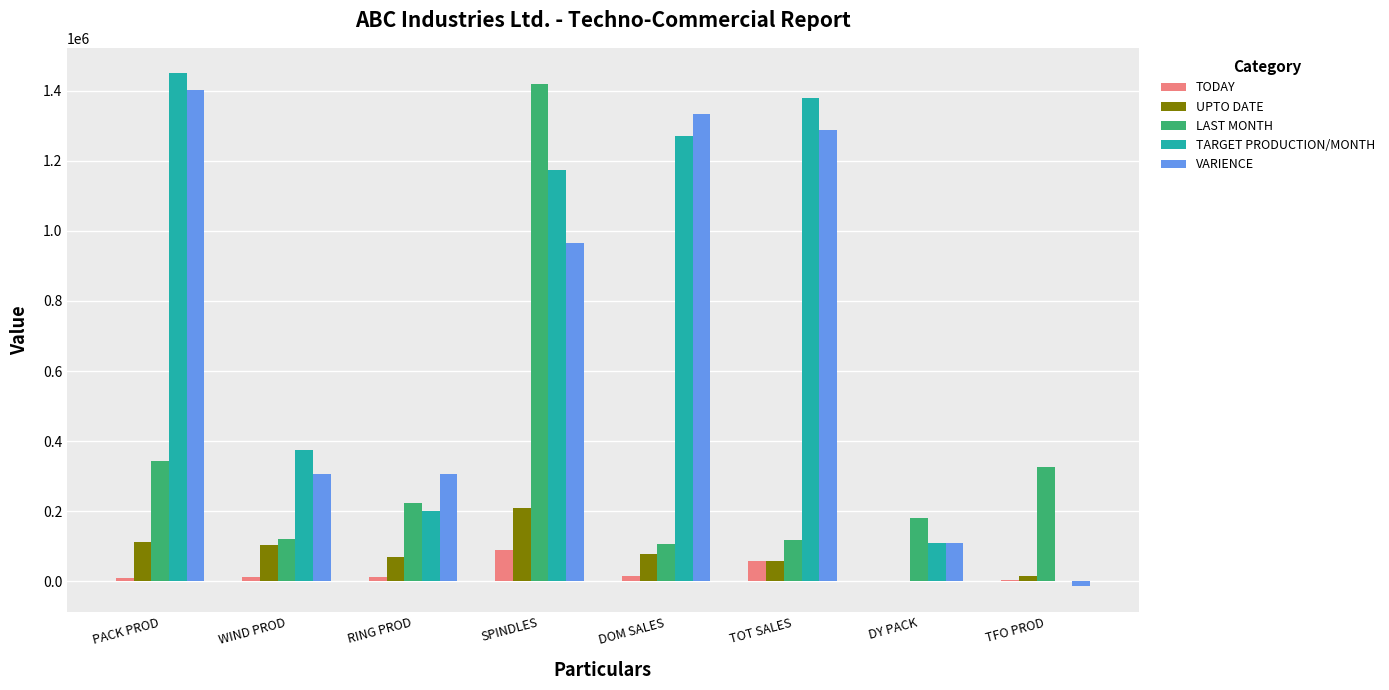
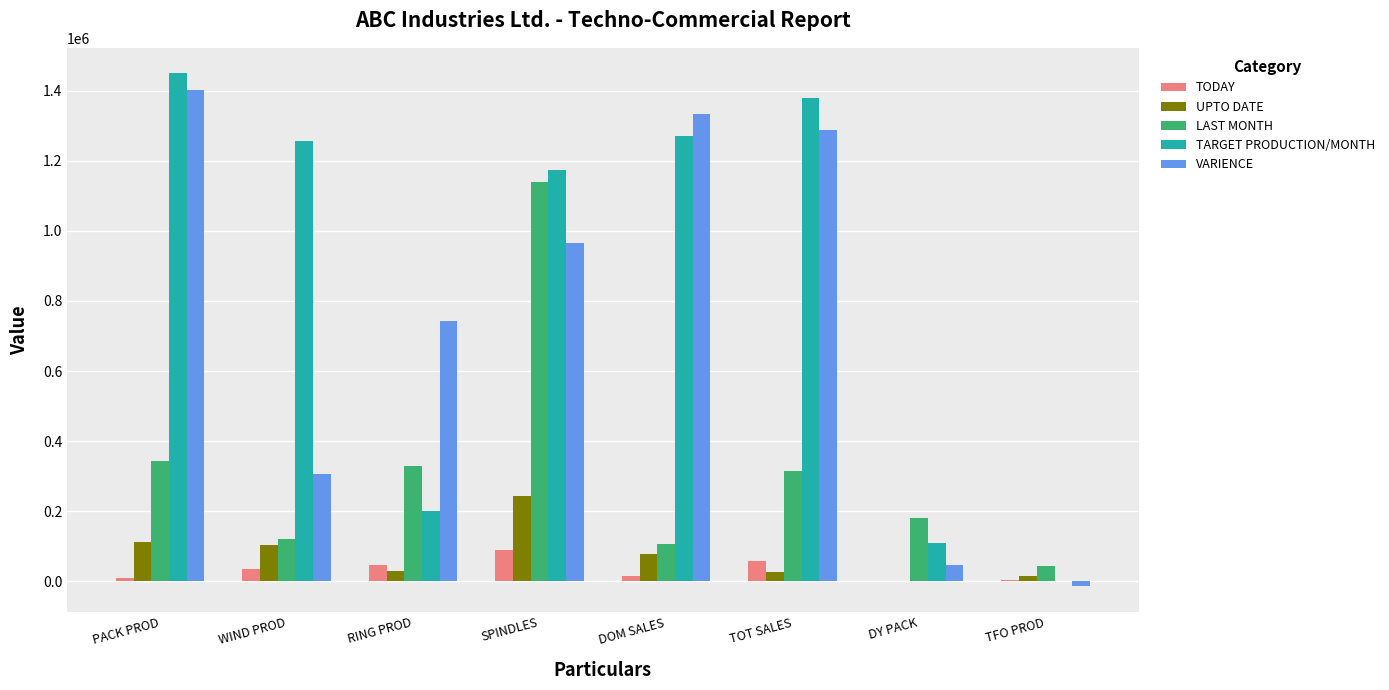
  {
    "TODAY": {
      "PACK PROD": 10000,
-     "WIND PROD": 10000,
-     "RING PROD": 10000,
+     "WIND PROD": 40000,
+     "RING PROD": 50000,
      "SPINDLES": 90000,
      "DOM SALES": 20000,
      "TOT SALES": 60000
    },
    "UPTO DATE": {
      "PACK PROD": 110000,
      "WIND PROD": 100000,
-     "RING PROD": 70000,
-     "SPINDLES": 210000,
+     "RING PROD": 30000,
+     "SPINDLES": 240000,
      "DOM SALES": 80000,
-     "TOT SALES": 60000,
+     "TOT SALES": 30000,
      "TFO PROD": 10000
    },
    "LAST MONTH": {
      "PACK PROD": 340000,
      "WIND PROD": 120000,
-     "RING PROD": 220000,
-     "SPINDLES": 1420000,
+     "RING PROD": 330000,
+     "SPINDLES": 1140000,
      "DOM SALES": 110000,
-     "TOT SALES": 120000,
+     "TOT SALES": 320000,
      "DY PACK": 180000,
-     "TFO PROD": 320000
+     "TFO PROD": 40000
    },
    "TARGET PRODUCTION/MONTH": {
      "PACK PROD": 1450000,
-     "WIND PROD": 370000,
+     "WIND PROD": 1260000,
      "RING PROD": 200000,
      "SPINDLES": 1170000,
      "DOM SALES": 1270000,
      "TOT SALES": 1380000,
      "DY PACK": 110000,
      "TFO PROD": 0
    },
    "VARIENCE": {
      "PACK PROD": 1400000,
      "WIND PROD": 310000,
-     "RING PROD": 310000,
+     "RING PROD": 740000,
      "SPINDLES": 960000,
      "DOM SALES": 1330000,
      "TOT SALES": 1290000,
-     "DY PACK": 110000,
+     "DY PACK": 50000,
      "TFO PROD": -10000
    }
  }
